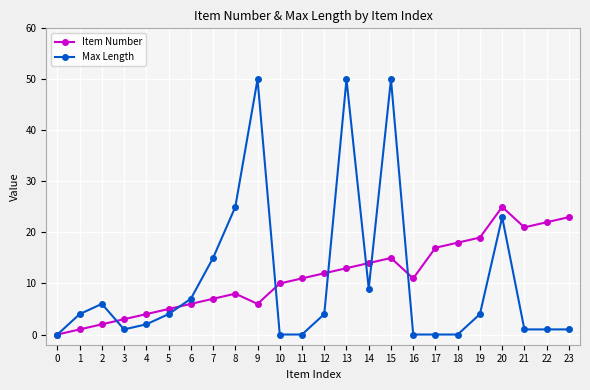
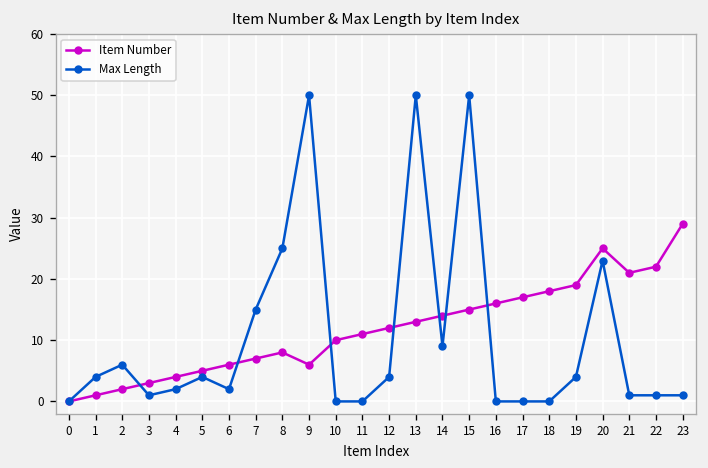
  {
    "Item Number": {
      "1": 1,
      "2": 2,
      "3": 3,
      "4": 4,
      "5": 5,
      "6": 6,
      "7": 7,
      "8": 8,
      "9": 6,
      "10": 10,
      "11": 11,
      "12": 12,
      "13": 13,
      "14": 14,
      "15": 15,
-     "16": 11,
+     "16": 16,
      "17": 17,
      "18": 18,
      "19": 19,
      "20": 25,
      "21": 21,
      "22": 22,
-     "23": 23
+     "23": 29
    },
    "Max Length": {
      "1": 4,
      "2": 6,
      "3": 1,
      "4": 2,
      "5": 4,
-     "6": 7,
+     "6": 2,
      "7": 15,
      "8": 25,
      "9": 50,
      "10": 0,
      "11": 0,
      "12": 4,
      "13": 50,
      "14": 9,
      "15": 50,
      "16": 0,
      "17": 0,
      "18": 0,
      "19": 4,
      "20": 23,
      "21": 1,
      "22": 1,
      "23": 1
    }
  }
